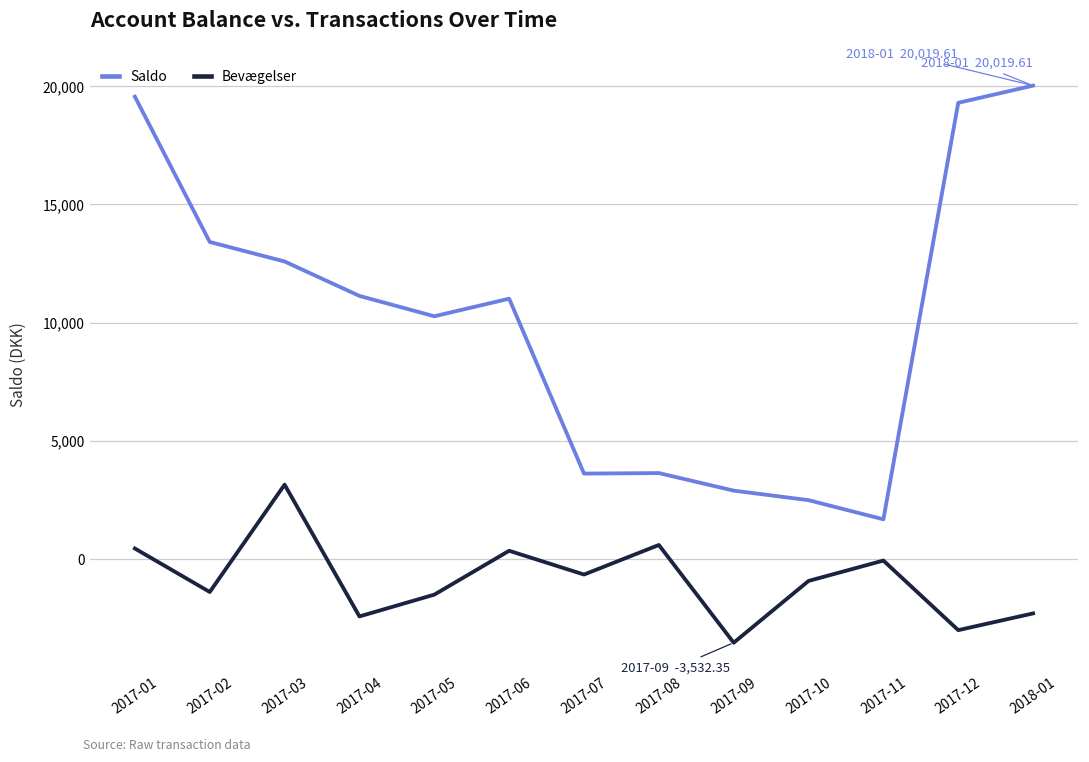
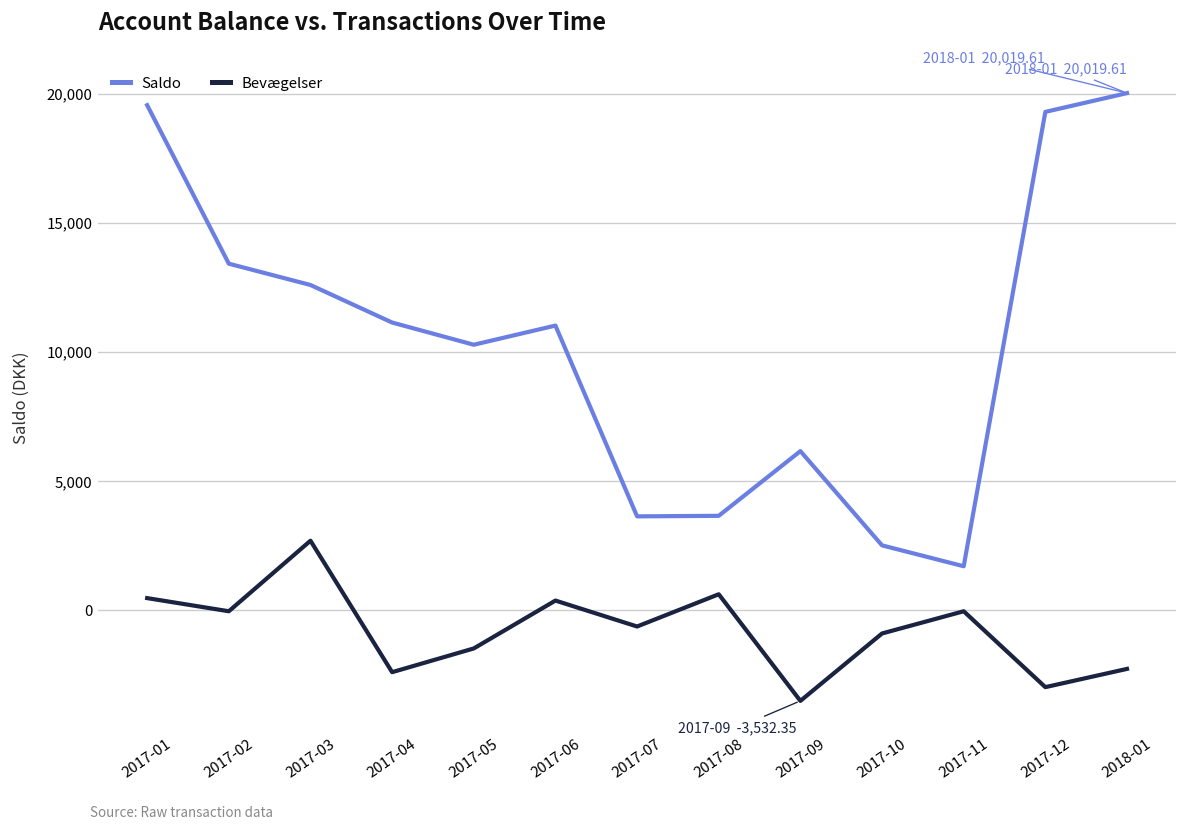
  {
    "Saldo": {
      "2017-01": "19,600",
      "2017-02": "13,400",
      "2017-03": "12,600",
      "2017-04": "11,100",
      "2017-05": "10,300",
      "2017-06": "11,000",
      "2017-07": "3,600",
      "2017-08": "3,600",
-     "2017-09": "2,900",
+     "2017-09": "6,100",
      "2017-10": "2,500",
      "2017-11": "1,700",
      "2017-12": "19,300"
    },
    "Bevægelser": {
      "2017-01": "500",
-     "2017-02": "-1,400",
-     "2017-03": "3,200",
+     "2017-02": "-100",
+     "2017-03": "2,700",
      "2017-04": "-2,400",
      "2017-05": "-1,500",
      "2017-06": "400",
      "2017-07": "-700",
      "2017-08": "600",
      "2017-10": "-900",
      "2017-11": "-100",
      "2017-12": "-3,000",
      "2018-01": "-2,300"
    }
  }
